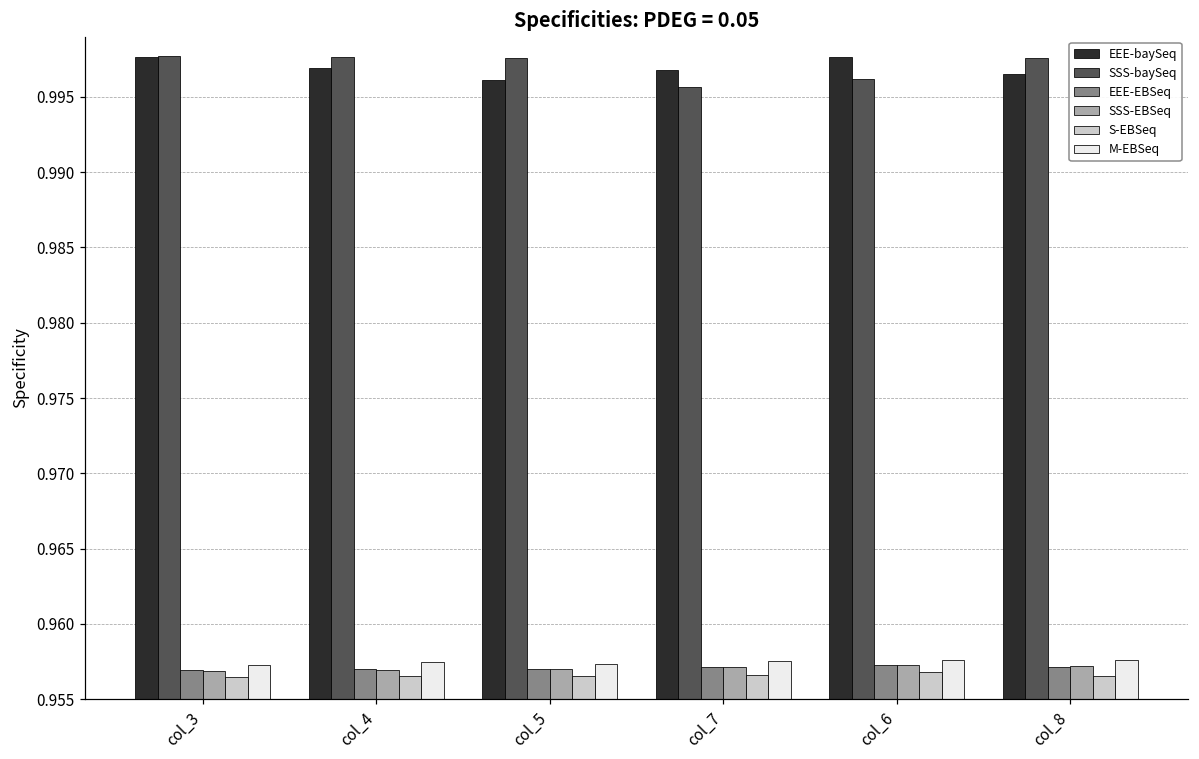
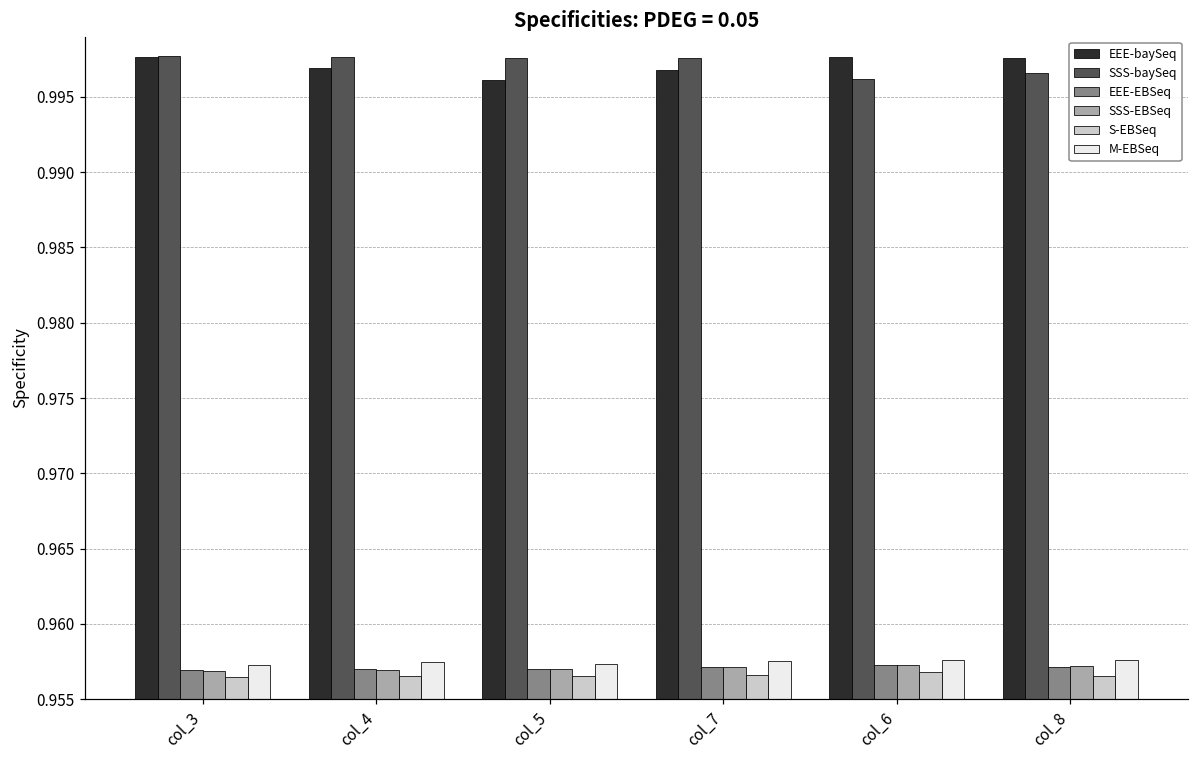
  {
    "EEE-baySeq": {
      "col_3": 0.9977,
      "col_4": 0.9969,
      "col_5": 0.9961,
      "col_7": 0.9968,
      "col_6": 0.9977,
-     "col_8": 0.9965
+     "col_8": 0.9976
    },
    "SSS-baySeq": {
      "col_3": 0.9977,
      "col_4": 0.9977,
      "col_5": 0.9976,
-     "col_7": 0.9956,
+     "col_7": 0.9976,
      "col_6": 0.9962,
-     "col_8": 0.9976
+     "col_8": 0.9966
    }
  }
